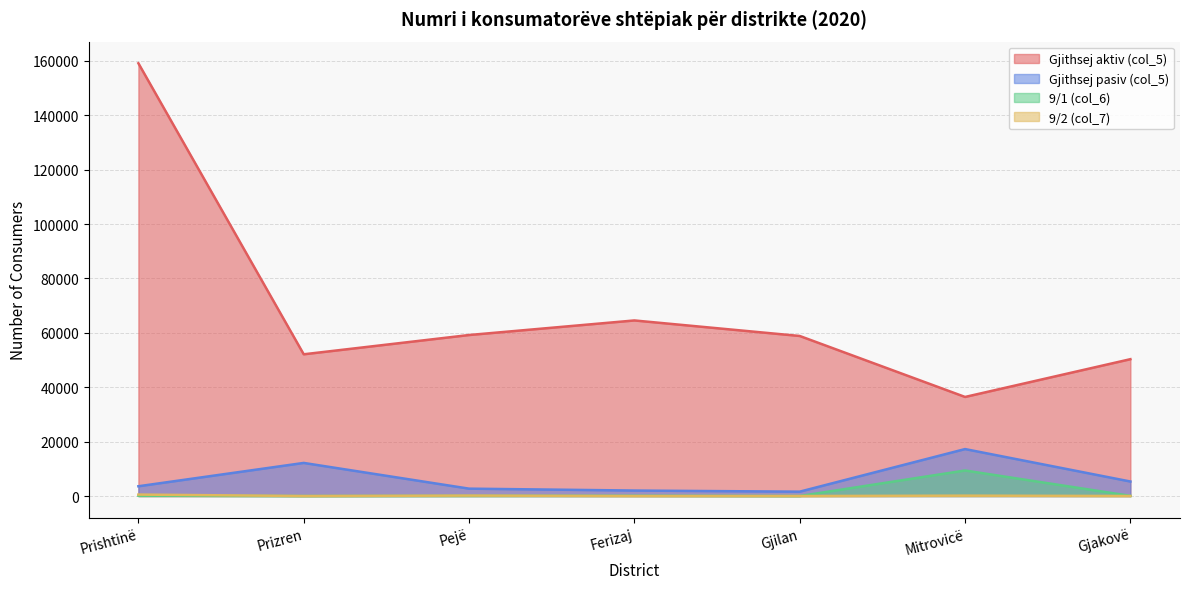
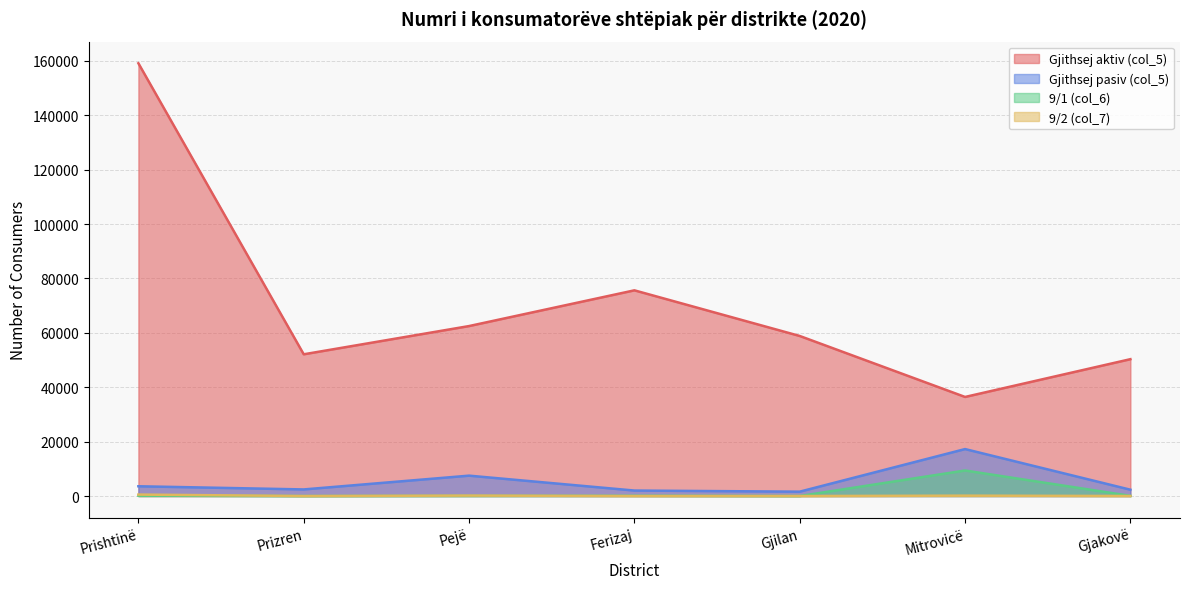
  {
    "Gjithsej aktiv (col_5)": {
      "Prishtinë": 159000,
      "Prizren": 52000,
-     "Pejë": 59000,
-     "Ferizaj": 65000,
+     "Pejë": 63000,
+     "Ferizaj": 76000,
      "Gjilan": 59000,
      "Mitrovicë": 36000,
      "Gjakovë": 50000
    },
    "Gjithsej pasiv (col_5)": {
      "Prishtinë": 4000,
-     "Prizren": 12000,
-     "Pejë": 3000,
+     "Prizren": 2000,
+     "Pejë": 7000,
      "Ferizaj": 2000,
      "Gjilan": 2000,
      "Mitrovicë": 17000,
-     "Gjakovë": 5000
+     "Gjakovë": 2000
    },
    "9/1 (col_6)": {
      "Mitrovicë": 9000
    },
    "9/2 (col_7)": {
      "Mitrovicë": 0
    }
  }
